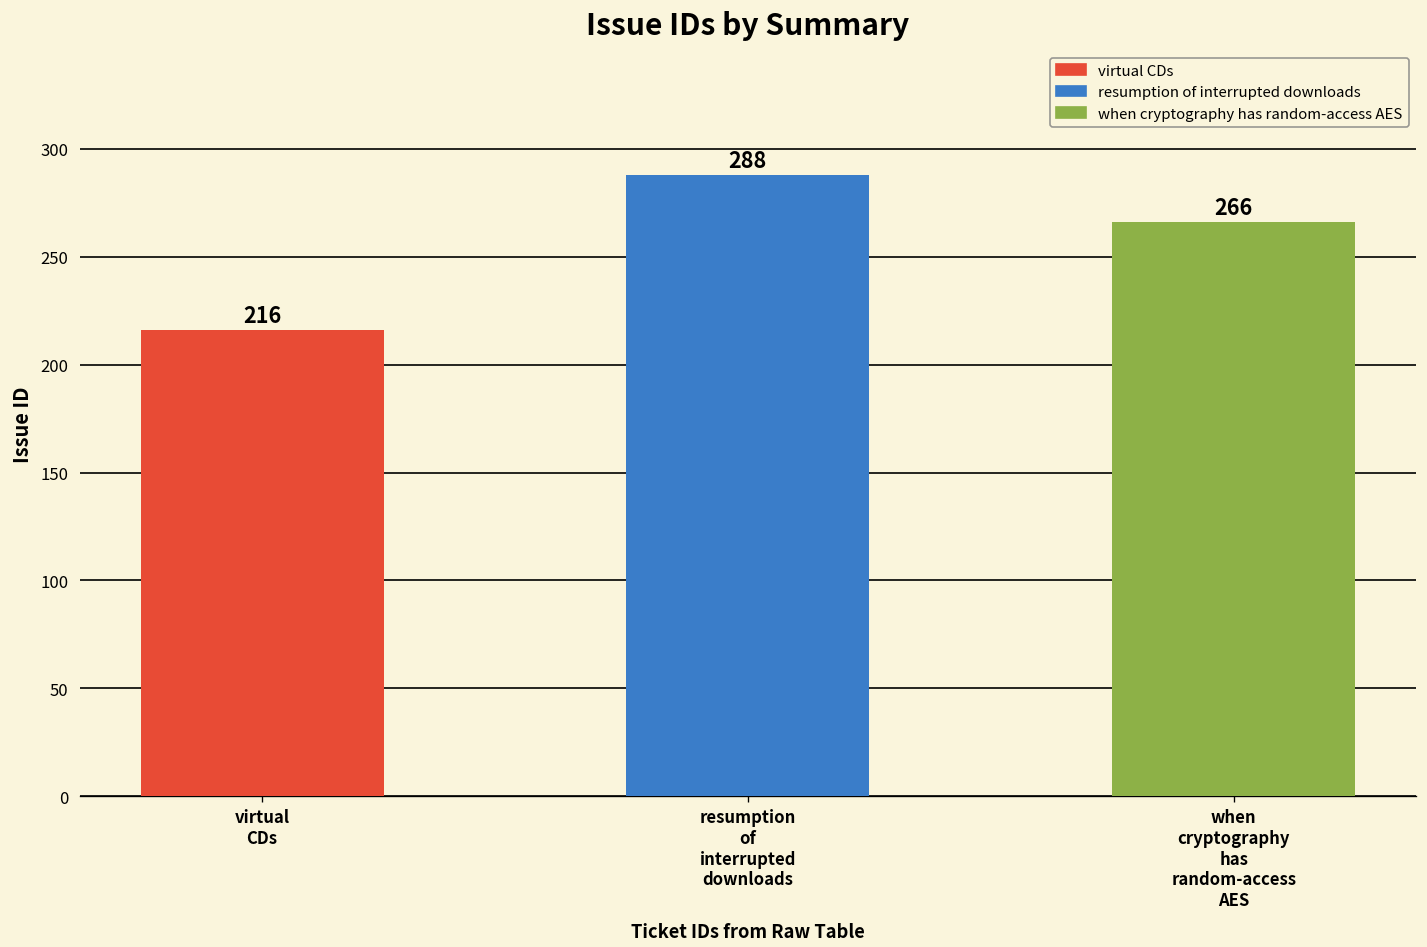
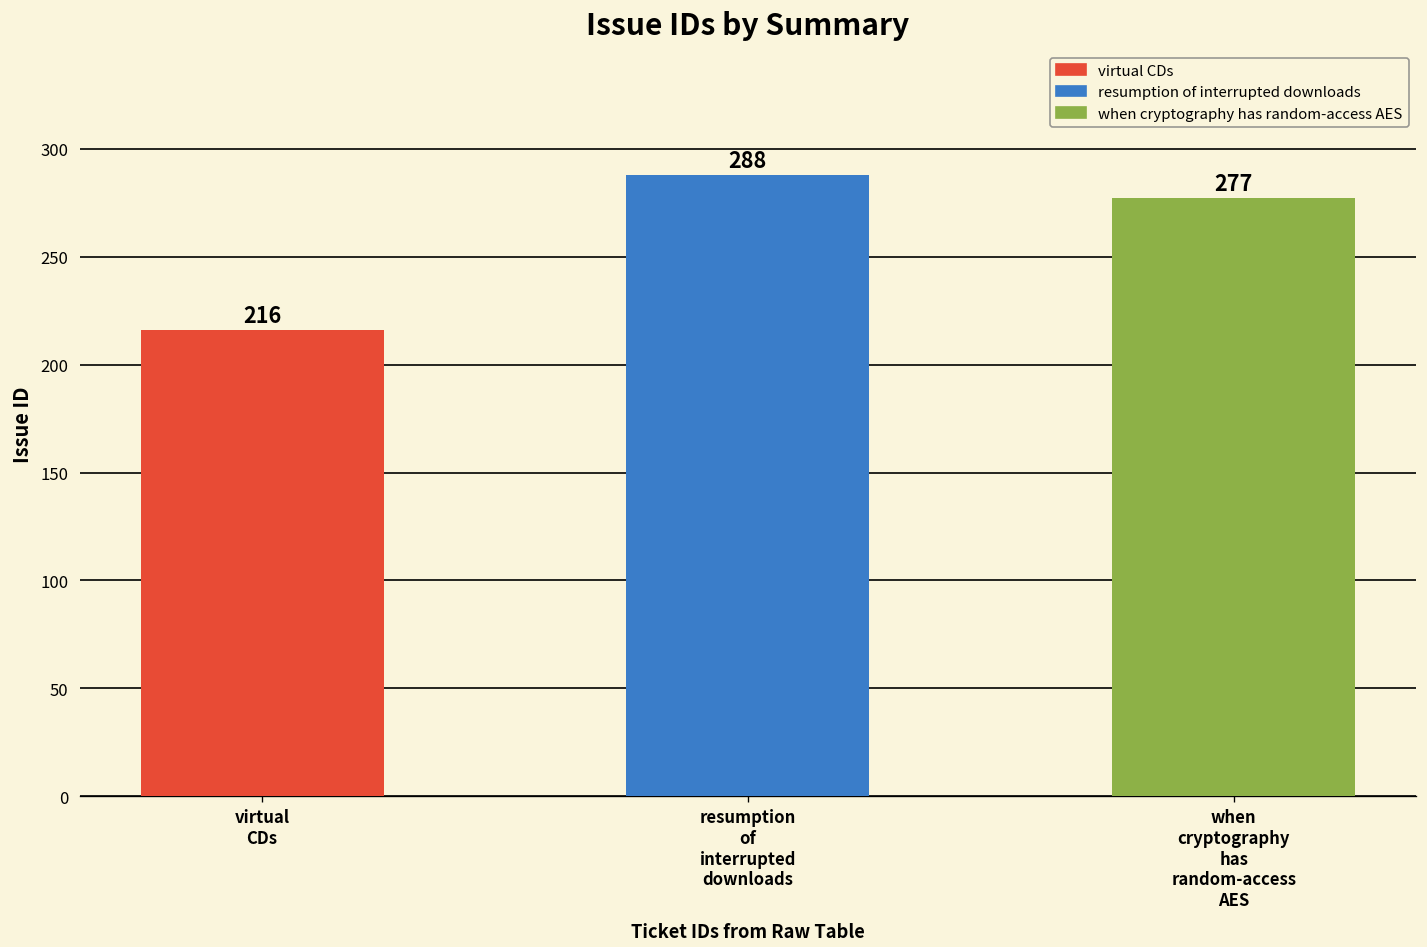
  {
    "virtual CDs": 216,
    "resumption of interrupted downloads": 288,
-   "when cryptography has random-access AES": 266
+   "when cryptography has random-access AES": 277
  }
